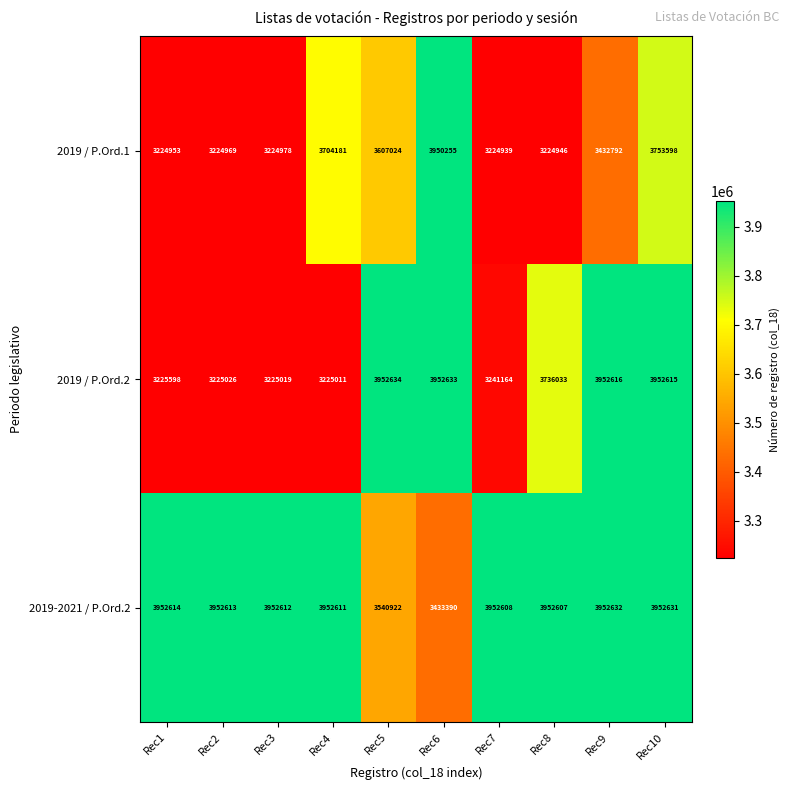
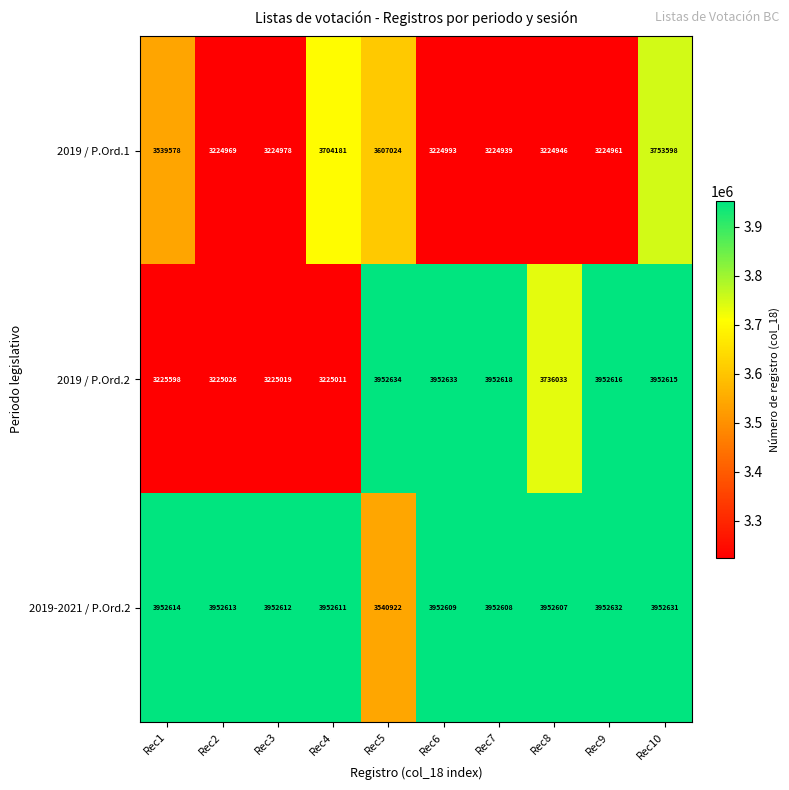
  {
    "2019 / P.Ord.1": {
-     "Rec1": 3224953,
+     "Rec1": 3539578,
      "Rec2": 3224969,
      "Rec3": 3224978,
      "Rec4": 3704181,
      "Rec5": 3607024,
-     "Rec6": 3950255,
+     "Rec6": 3224993,
      "Rec7": 3224939,
      "Rec8": 3224946,
-     "Rec9": 3432792,
+     "Rec9": 3224961,
      "Rec10": 3753598
    },
    "2019 / P.Ord.2": {
      "Rec1": 3225598,
      "Rec2": 3225026,
      "Rec3": 3225019,
      "Rec4": 3225011,
      "Rec5": 3952634,
      "Rec6": 3952633,
-     "Rec7": 3241164,
+     "Rec7": 3952618,
      "Rec8": 3736033,
      "Rec9": 3952616,
      "Rec10": 3952615
    },
    "2019-2021 / P.Ord.2": {
      "Rec1": 3952614,
      "Rec2": 3952613,
      "Rec3": 3952612,
      "Rec4": 3952611,
      "Rec5": 3540922,
-     "Rec6": 3433390,
+     "Rec6": 3952609,
      "Rec7": 3952608,
      "Rec8": 3952607,
      "Rec9": 3952632,
      "Rec10": 3952631
    }
  }
